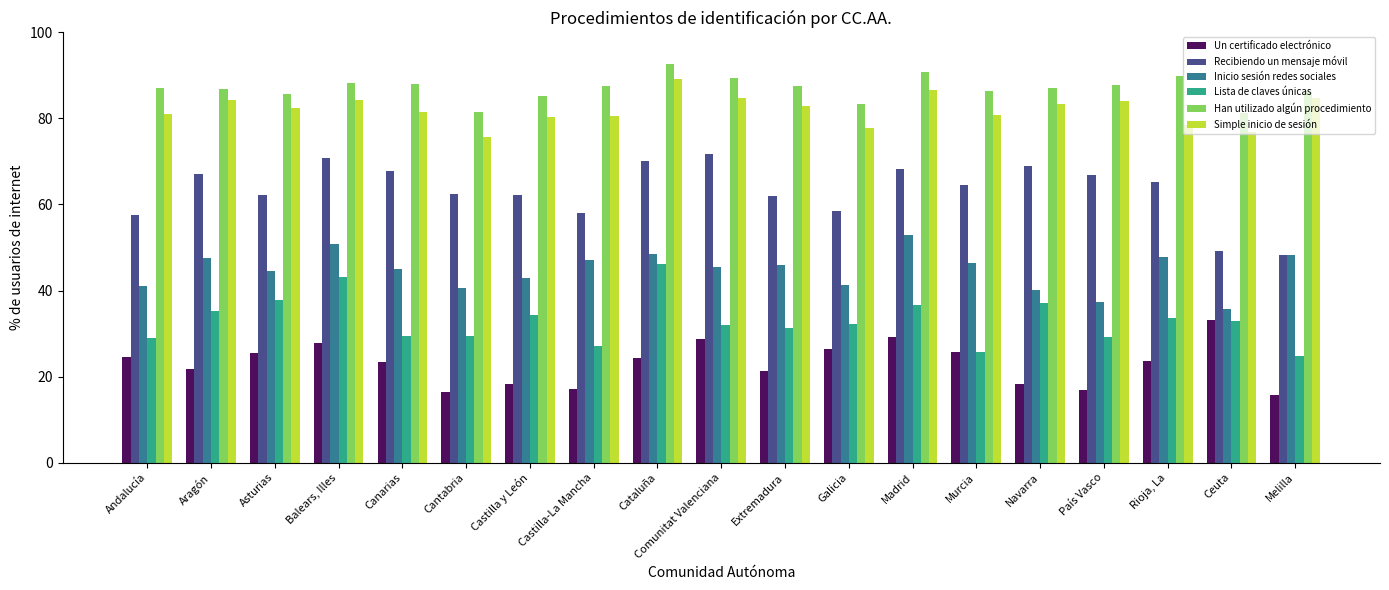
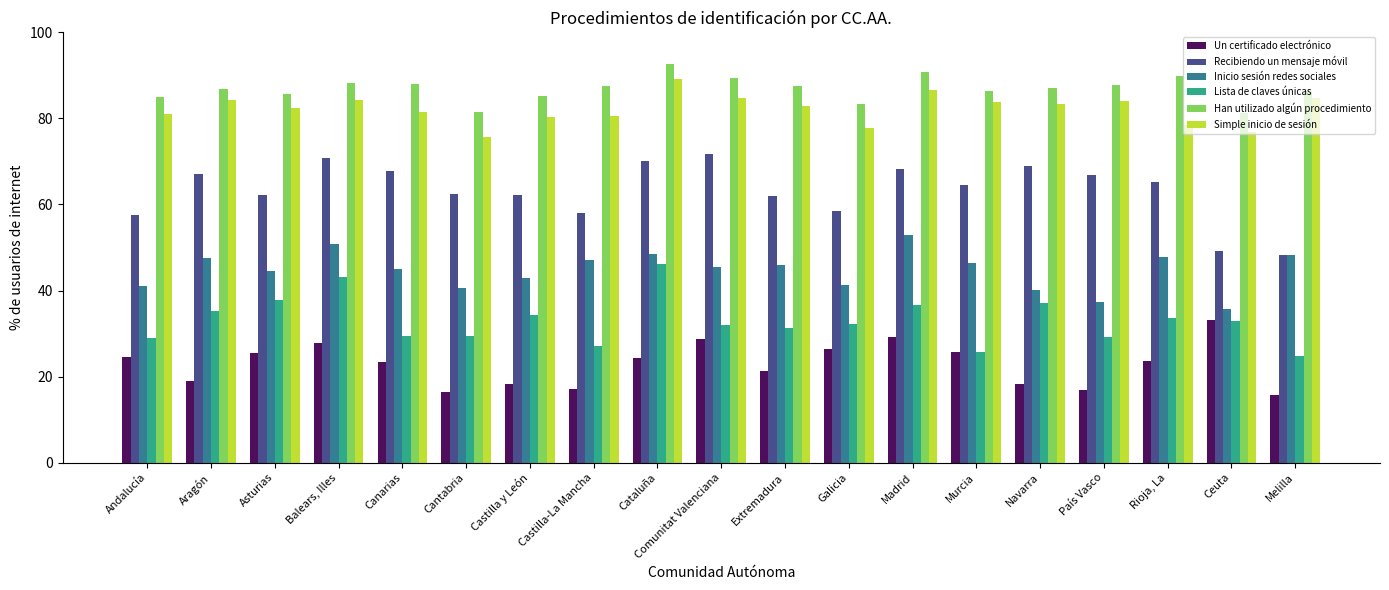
  {
    "Un certificado electrónico": {
      "Andalucía": 25,
-     "Aragón": 22,
+     "Aragón": 19,
      "Asturias": 25,
      "Balears, Illes": 28,
      "Canarias": 23,
      "Cantabria": 17,
      "Castilla y León": 18,
      "Castilla-La Mancha": 17,
      "Cataluña": 24,
      "Comunitat Valenciana": 29,
      "Extremadura": 21,
      "Galicia": 27,
      "Madrid": 29,
      "Murcia": 26,
      "Navarra": 18,
      "País Vasco": 17,
      "Rioja, La": 24,
      "Ceuta": 33,
      "Melilla": 16
    },
    "Han utilizado algún procedimiento": {
-     "Andalucía": 87,
+     "Andalucía": 85,
      "Aragón": 87,
      "Asturias": 86,
      "Balears, Illes": 88,
      "Canarias": 88,
      "Cantabria": 81,
      "Castilla y León": 85,
      "Castilla-La Mancha": 88,
      "Cataluña": 93,
      "Comunitat Valenciana": 90,
      "Extremadura": 88,
      "Galicia": 83,
      "Madrid": 91,
      "Murcia": 86,
      "Navarra": 87,
      "País Vasco": 88,
      "Rioja, La": 90
    },
    "Simple inicio de sesión": {
      "Andalucía": 81,
      "Aragón": 84,
      "Asturias": 82,
      "Balears, Illes": 84,
      "Canarias": 82,
      "Cantabria": 76,
      "Castilla y León": 80,
      "Castilla-La Mancha": 81,
      "Cataluña": 89,
      "Comunitat Valenciana": 85,
      "Extremadura": 83,
      "Galicia": 78,
      "Madrid": 87,
-     "Murcia": 81,
+     "Murcia": 84,
      "Navarra": 83,
      "País Vasco": 84
    }
  }
